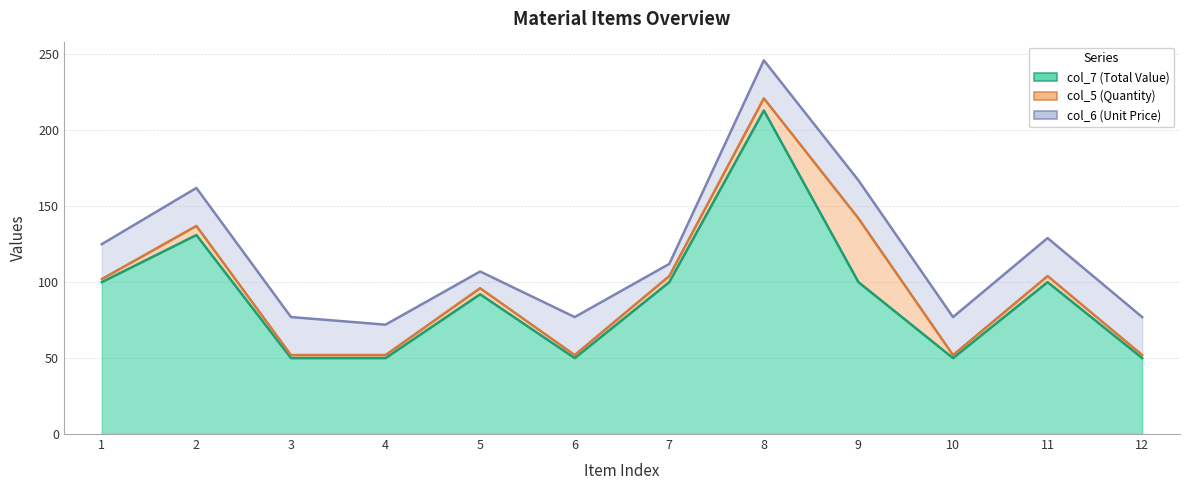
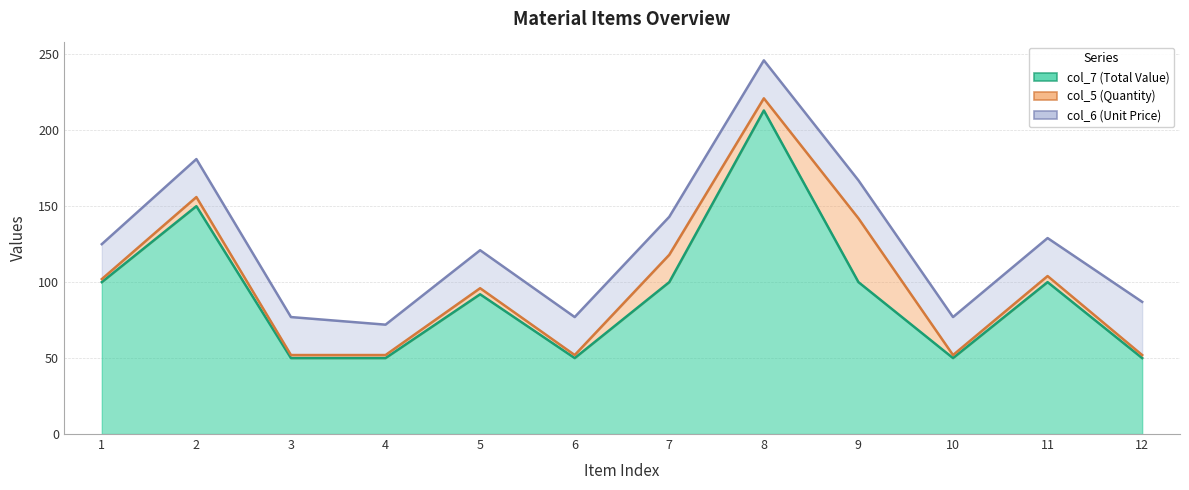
  {
    "col_7 (Total Value)": {
      "1": 100,
-     "2": 131,
+     "2": 150,
      "3": 50,
      "4": 50,
      "5": 92,
      "6": 50,
      "7": 100,
      "8": 213,
      "9": 100,
      "10": 50,
      "11": 100,
      "12": 50
    },
    "col_5 (Quantity)": {
      "1": 2,
      "2": 6,
      "3": 2,
      "4": 2,
      "5": 4,
      "6": 2,
-     "7": 4,
+     "7": 18,
      "8": 8,
      "9": 42,
      "10": 2,
      "11": 4,
      "12": 2
    },
    "col_6 (Unit Price)": {
      "1": 23,
      "2": 25,
      "3": 25,
      "4": 20,
-     "5": 11,
+     "5": 25,
      "6": 25,
-     "7": 8,
+     "7": 25,
      "8": 25,
      "9": 25,
      "10": 25,
      "11": 25,
-     "12": 25
+     "12": 35
    }
  }
